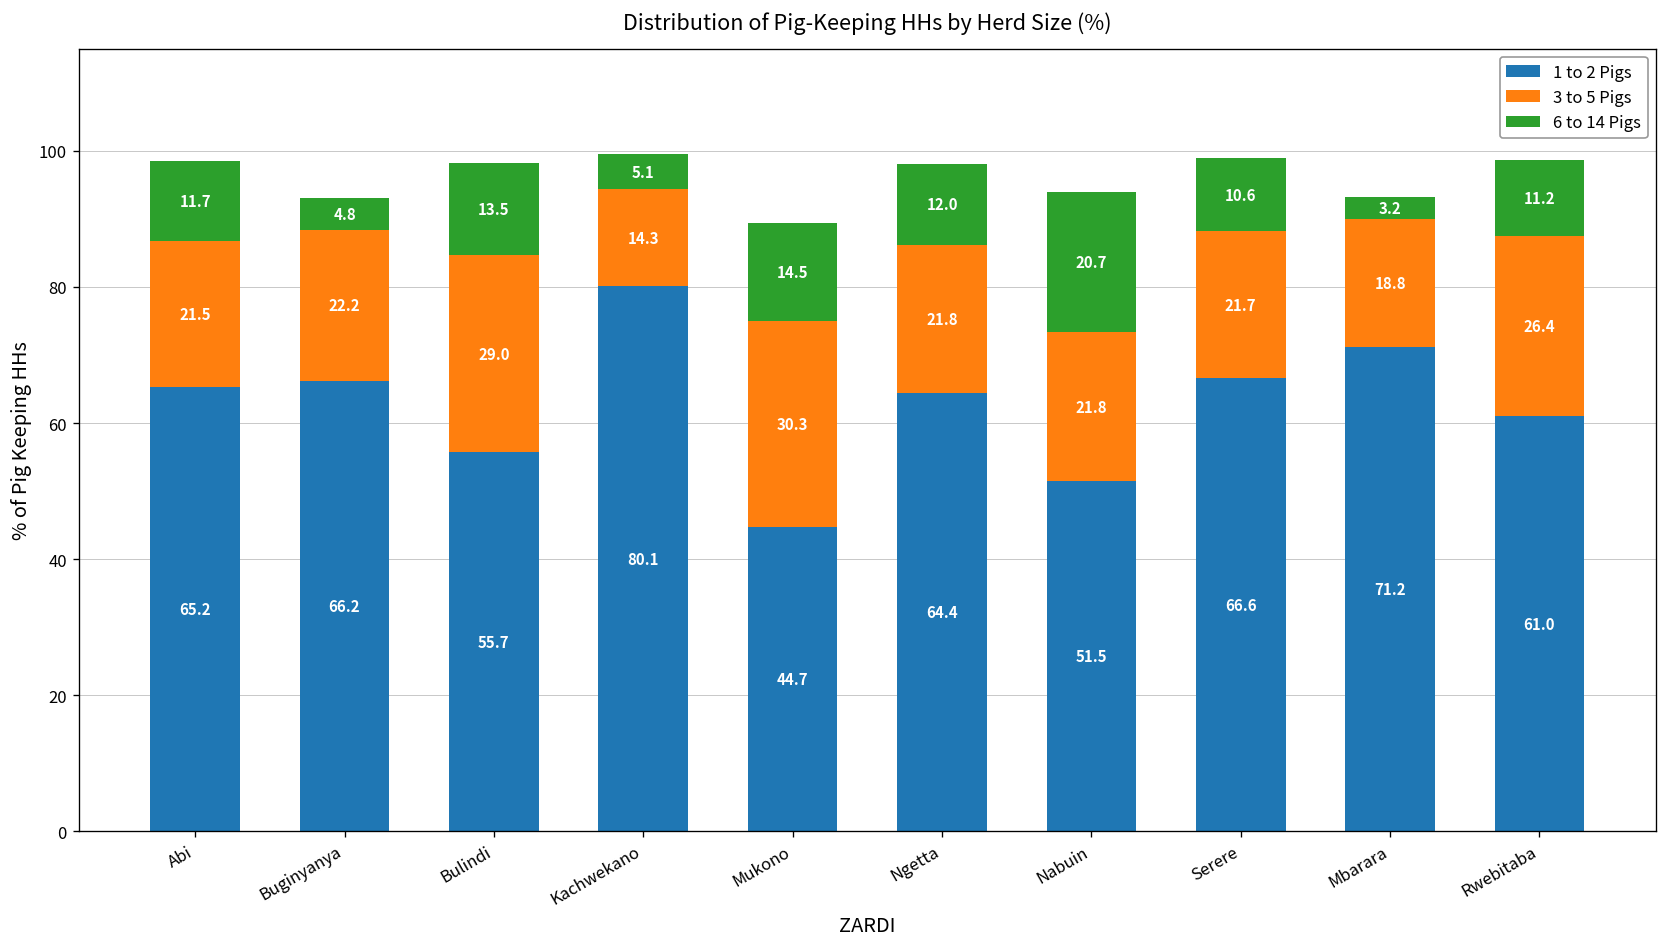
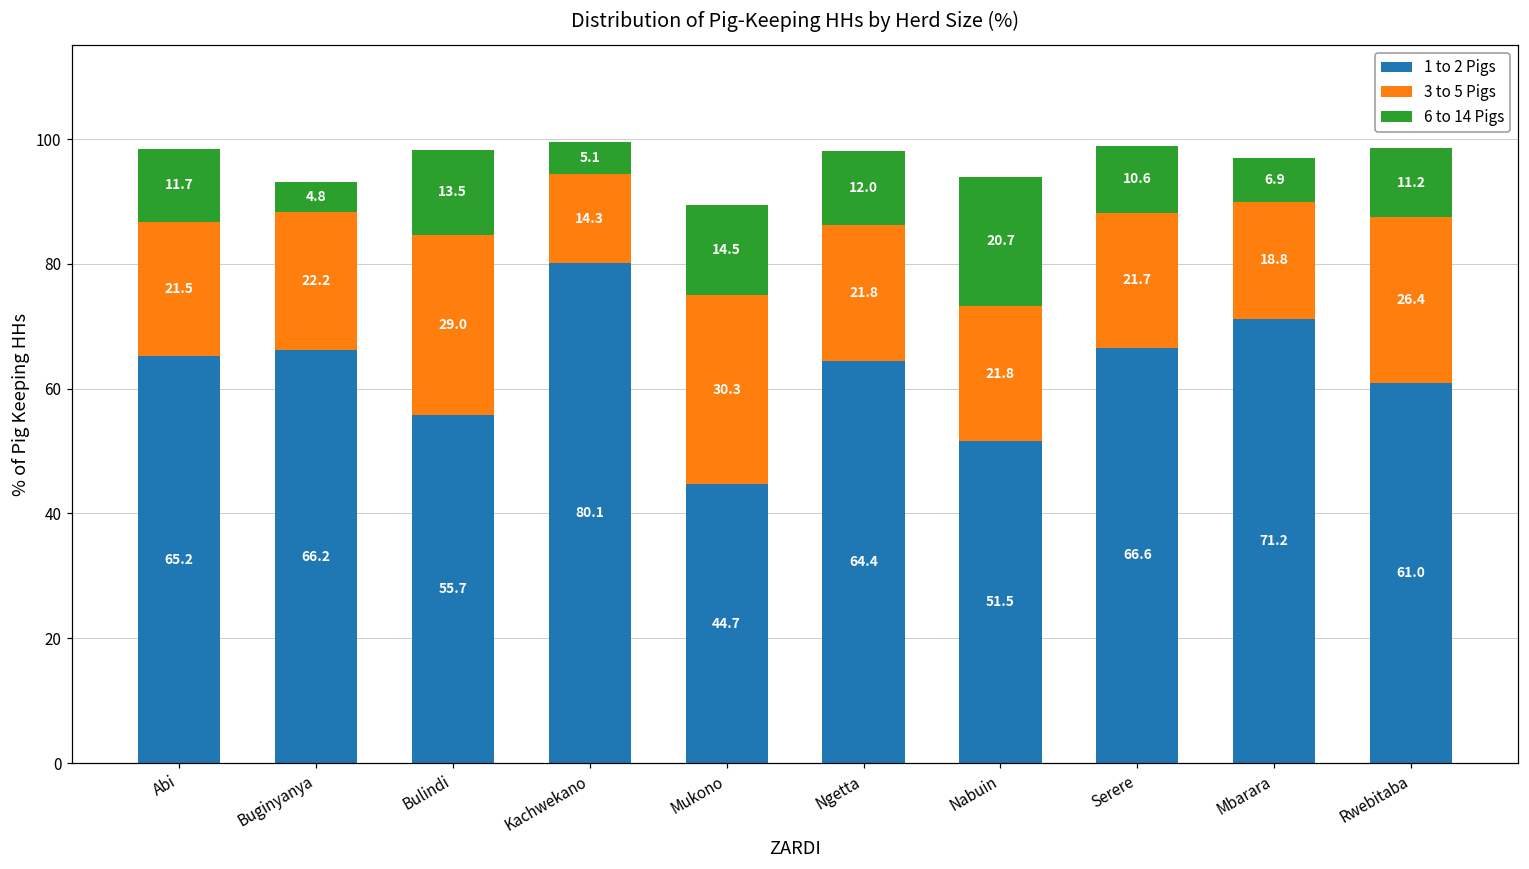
  {
    "1 to 2 Pigs": {
      "Abi": 65.2,
      "Buginyanya": 66.2,
      "Bulindi": 55.7,
      "Kachwekano": 80.1,
      "Mukono": 44.7,
      "Ngetta": 64.4,
      "Nabuin": 51.5,
      "Serere": 66.6,
      "Mbarara": 71.2,
      "Rwebitaba": 61.0
    },
    "3 to 5 Pigs": {
      "Abi": 21.5,
      "Buginyanya": 22.2,
      "Bulindi": 29.0,
      "Kachwekano": 14.3,
      "Mukono": 30.3,
      "Ngetta": 21.8,
      "Nabuin": 21.8,
      "Serere": 21.7,
      "Mbarara": 18.8,
      "Rwebitaba": 26.4
    },
    "6 to 14 Pigs": {
      "Abi": 11.7,
      "Buginyanya": 4.8,
      "Bulindi": 13.5,
      "Kachwekano": 5.1,
      "Mukono": 14.5,
      "Ngetta": 12.0,
      "Nabuin": 20.7,
      "Serere": 10.6,
-     "Mbarara": 3.2,
+     "Mbarara": 6.9,
      "Rwebitaba": 11.2
    }
  }
